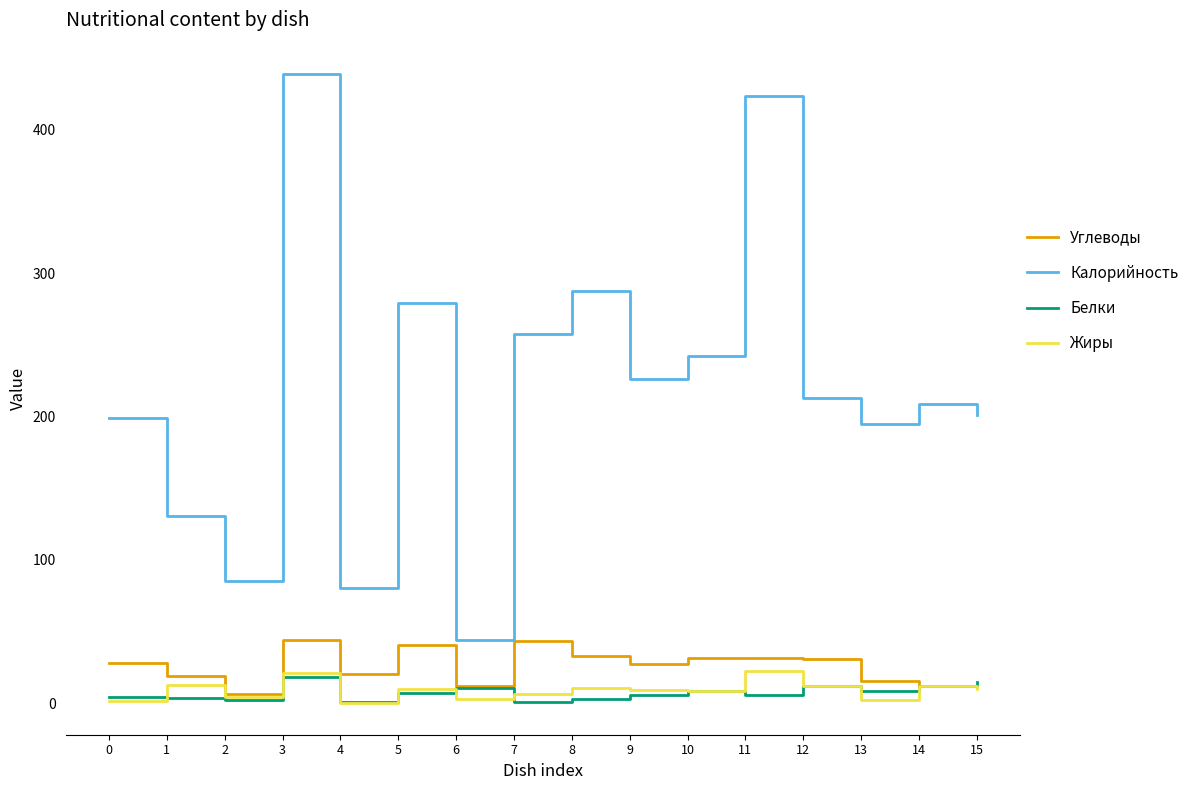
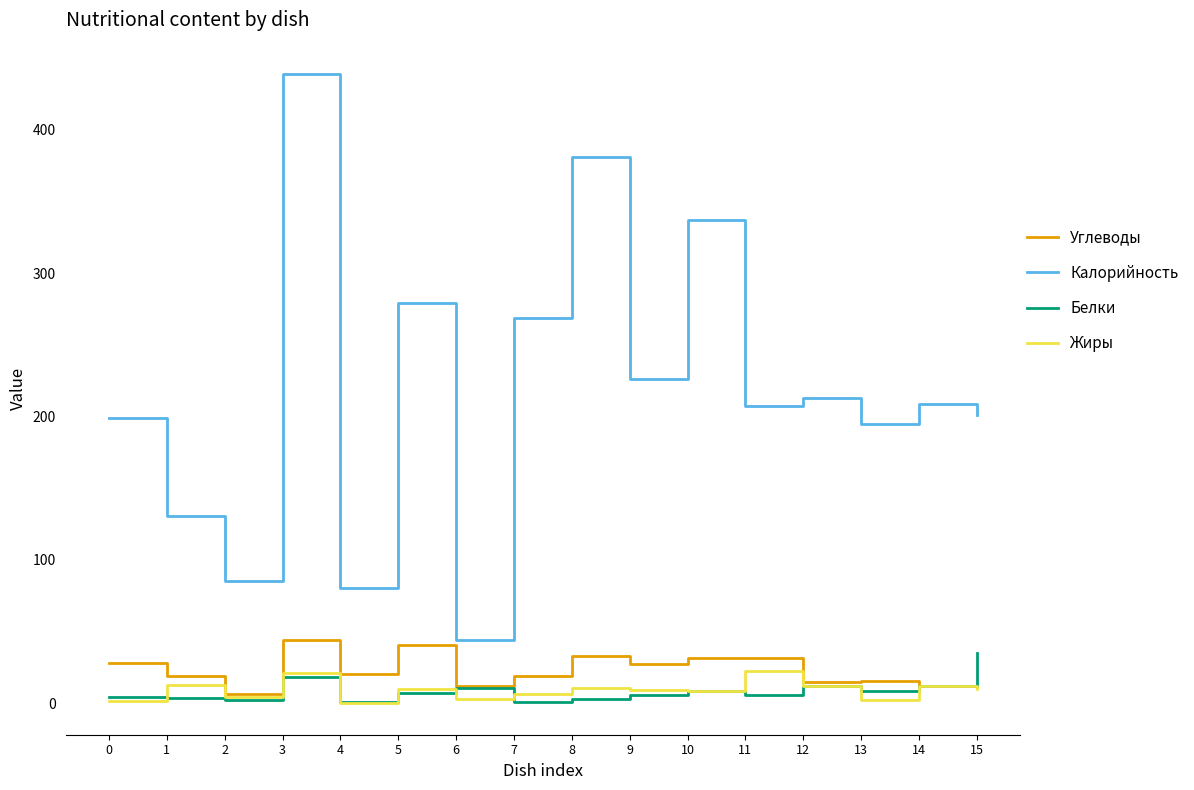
  {
    "Углеводы": {
      "0": 28,
      "1": 19,
      "2": 6,
      "3": 44,
      "4": 20,
      "5": 41,
-     "7": 44,
+     "7": 19,
      "8": 33,
      "9": 27,
      "10": 31,
      "11": 31,
-     "12": 31,
+     "12": 15,
      "13": 16
    },
    "Калорийность": {
      "0": 199,
      "1": 131,
      "2": 85,
      "3": 439,
      "4": 81,
      "5": 279,
      "6": 44,
-     "7": 258,
-     "8": 287,
+     "7": 269,
+     "8": 381,
      "9": 226,
-     "10": 243,
-     "11": 424,
+     "10": 337,
+     "11": 207,
      "12": 213,
      "13": 195,
      "14": 209,
      "15": 201
    },
    "Белки": {
      "0": 5,
      "1": 4,
      "3": 19,
      "5": 7,
      "7": 1,
      "8": 3,
      "9": 6,
      "11": 6,
      "13": 9,
-     "15": 15
+     "15": 35
    },
    "Жиры": {
      "0": 1,
      "1": 13,
      "3": 21,
      "5": 10,
      "6": 3,
      "7": 7,
      "8": 11,
      "9": 9,
      "11": 22,
      "13": 2
    }
  }
